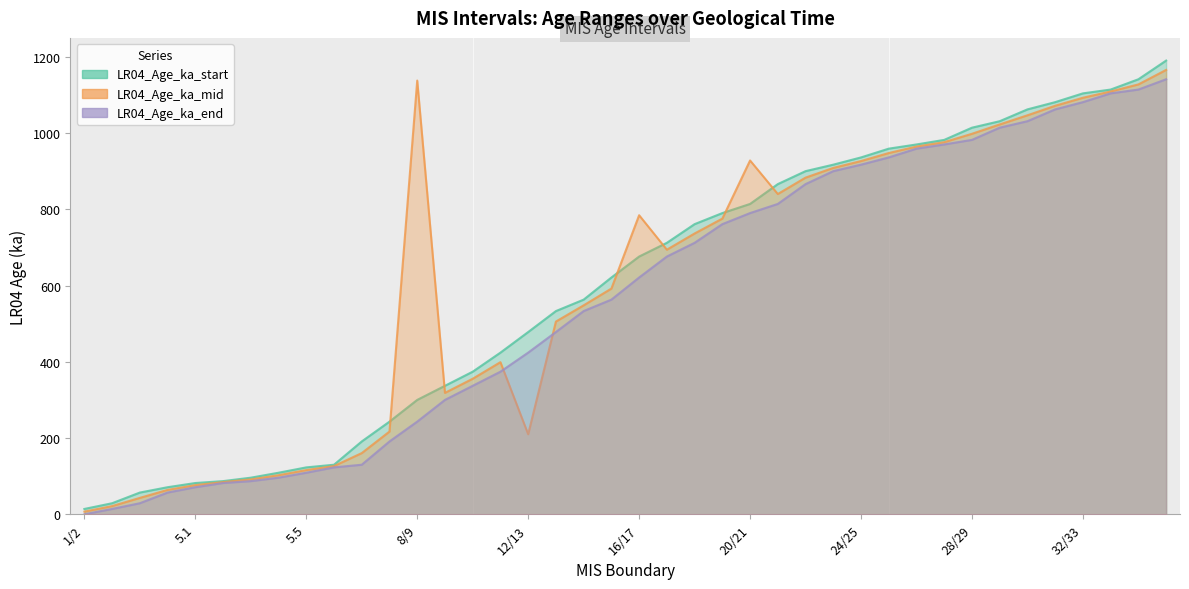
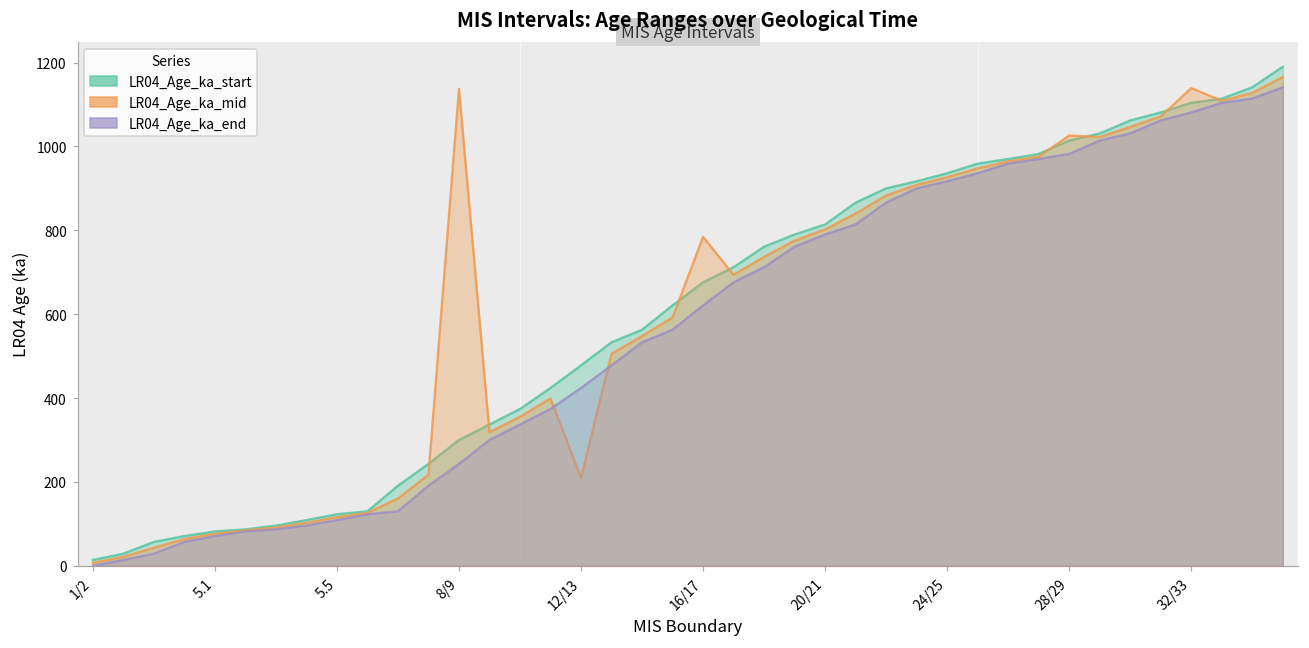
  {
    "LR04_Age_ka_mid": {
      "1/2": 10,
      "5.5": 120,
      "8/9": 1140,
      "12/13": 210,
      "16/17": 780,
-     "20/21": 930,
+     "20/21": 800,
      "24/25": 930,
-     "28/29": 1000,
-     "32/33": 1090
+     "28/29": 1030,
+     "32/33": 1140
    }
  }
